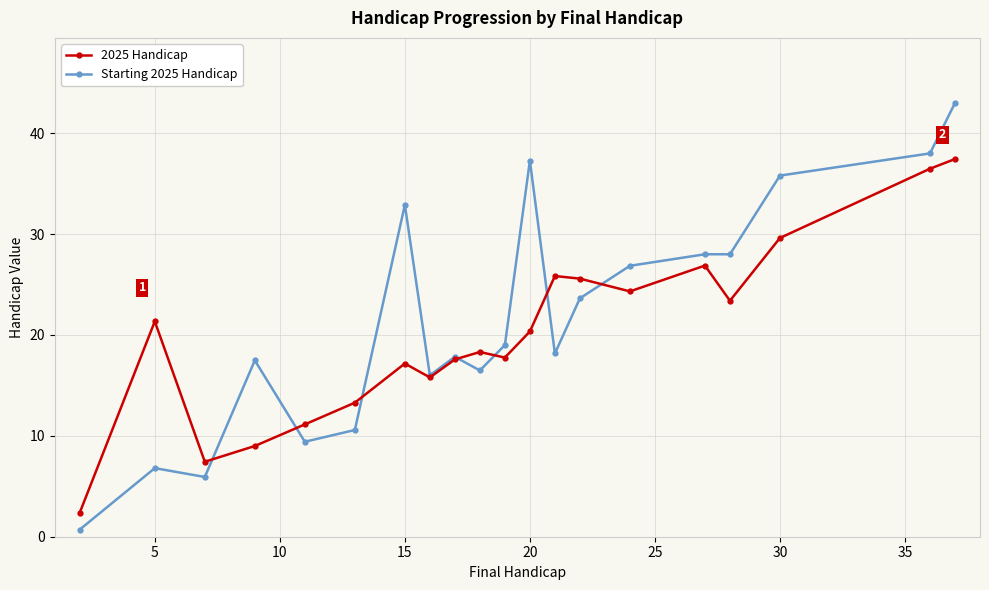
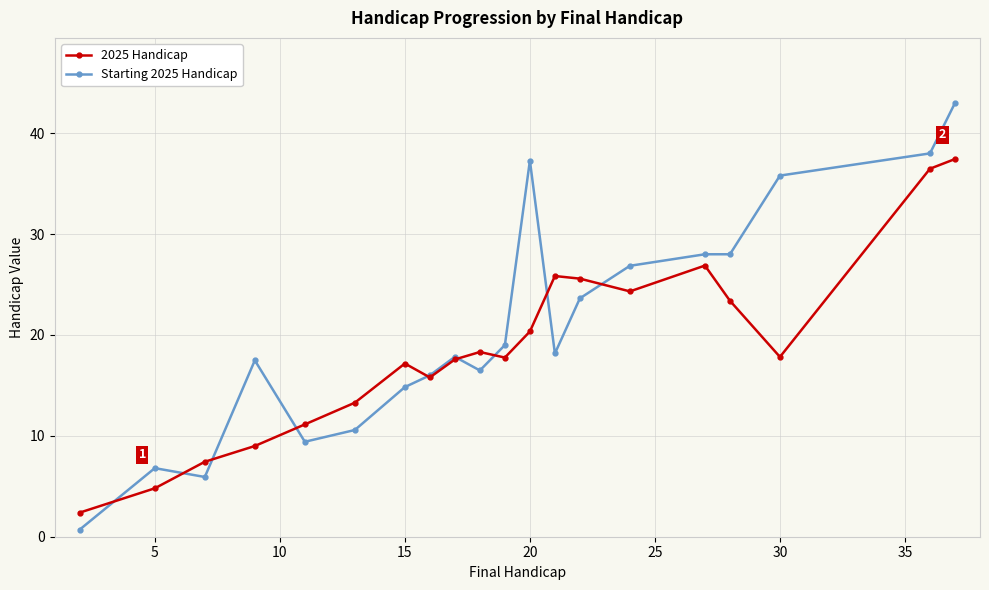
  {
    "2025 Handicap": {
-     "5": 21.3,
+     "5": 4.8,
      "15": 17.2,
      "20": 20.3,
-     "30": 29.6
+     "30": 17.8
    },
    "Starting 2025 Handicap": {
      "5": 6.8,
-     "15": 32.9,
+     "15": 14.8,
      "20": 37.3,
      "30": 35.8
    }
  }
